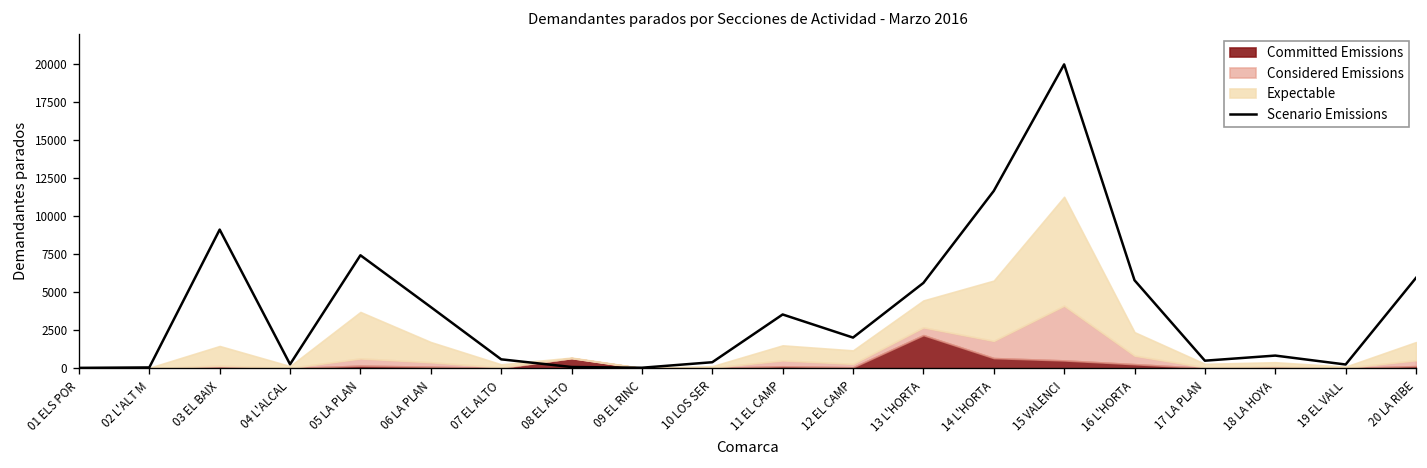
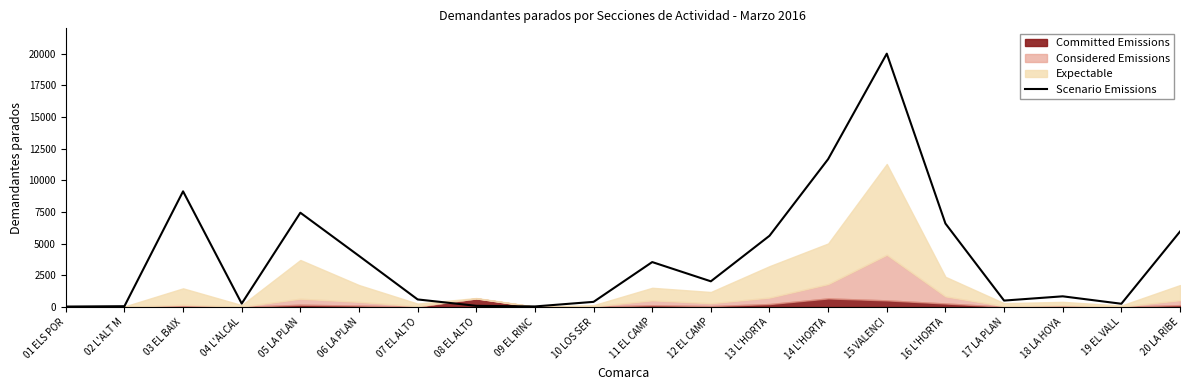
  {
    "Scenario Emissions": {
      "03 EL BAIX": 9100,
      "05 LA PLAN": 7400,
      "06 LA PLAN": 4000,
      "07 EL ALTO": 600,
      "08 EL ALTO": 100,
      "10 LOS SER": 400,
      "11 EL CAMP": 3500,
      "12 EL CAMP": 2000,
      "13 L'HORTA": 5600,
      "14 L'HORTA": 11700,
      "15 VALENCI": 20000,
-     "16 L'HORTA": 5800,
+     "16 L'HORTA": 6600,
      "17 LA PLAN": 500,
      "18 LA HOYA": 800,
      "20 LA RIBE": 5900
    },
    "Committed Emissions": {
-     "13 L'HORTA": 2200,
+     "13 L'HORTA": 200,
      "14 L'HORTA": 700,
      "15 VALENCI": 500,
      "16 L'HORTA": 300
    },
    "Considered Emissions": {
      "05 LA PLAN": 500,
      "06 LA PLAN": 300,
      "11 EL CAMP": 400,
      "12 EL CAMP": 200,
      "13 L'HORTA": 500,
      "14 L'HORTA": 1100,
      "15 VALENCI": 3600,
      "16 L'HORTA": 600,
      "20 LA RIBE": 400
    },
    "Expectable": {
      "03 EL BAIX": 1300,
      "05 LA PLAN": 3100,
      "06 LA PLAN": 1300,
      "07 EL ALTO": 200,
      "11 EL CAMP": 1000,
      "12 EL CAMP": 900,
-     "13 L'HORTA": 1800,
-     "14 L'HORTA": 4000,
+     "13 L'HORTA": 2500,
+     "14 L'HORTA": 3200,
      "15 VALENCI": 7200,
      "16 L'HORTA": 1500,
      "17 LA PLAN": 200,
      "18 LA HOYA": 300,
      "20 LA RIBE": 1200
    }
  }
